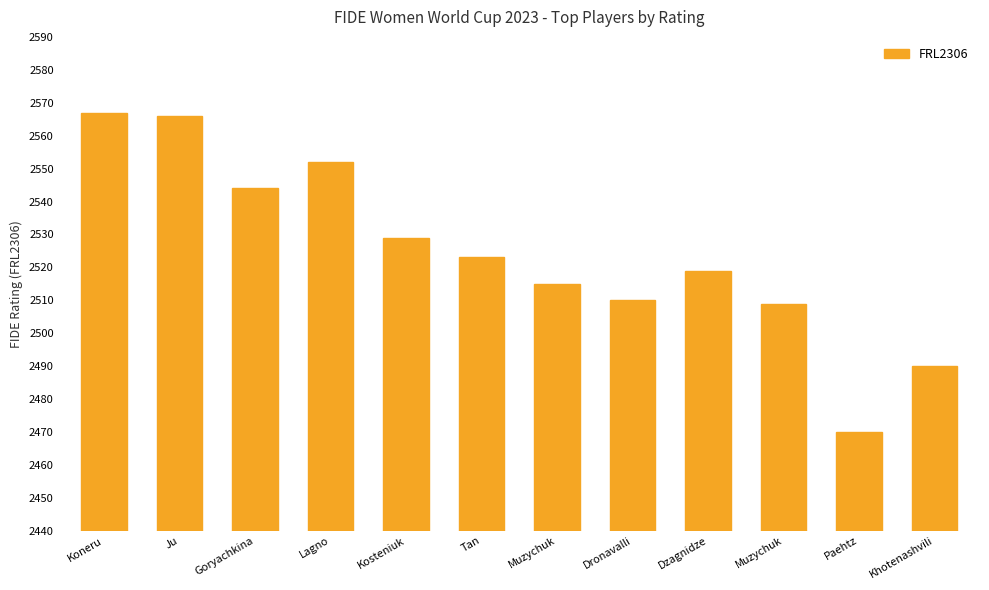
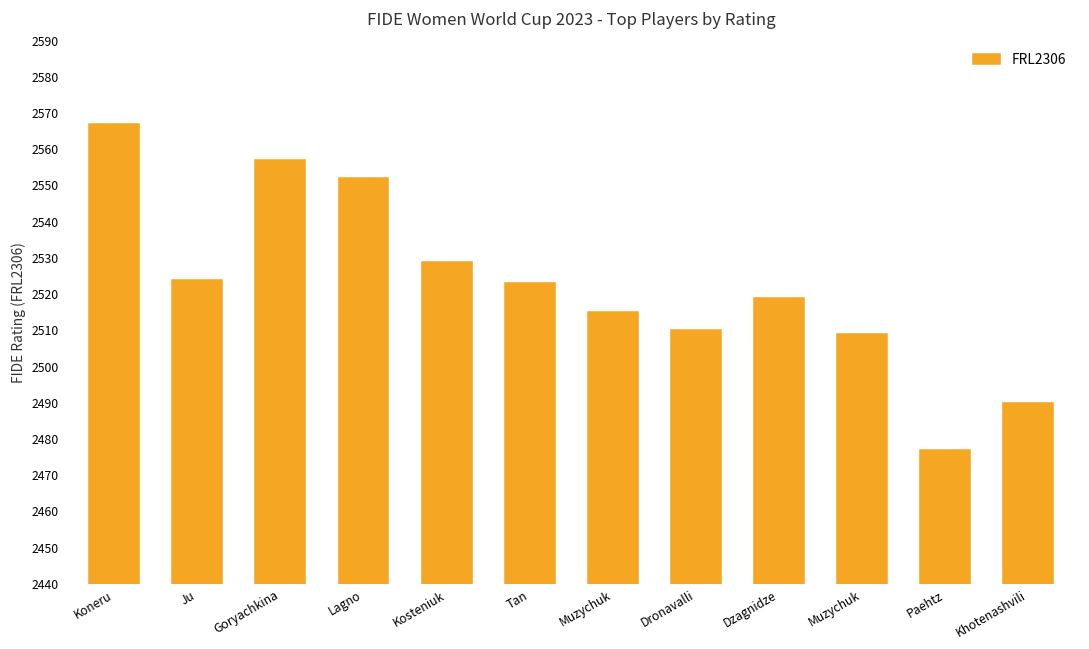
  {
    "Koneru": 2567,
-   "Ju": 2566,
-   "Goryachkina": 2544,
+   "Ju": 2524,
+   "Goryachkina": 2557,
    "Lagno": 2552,
    "Kosteniuk": 2529,
    "Tan": 2523,
    "Dronavalli": 2510,
    "Dzagnidze": 2519,
-   "Paehtz": 2470,
+   "Paehtz": 2477,
    "Khotenashvili": 2490
  }
